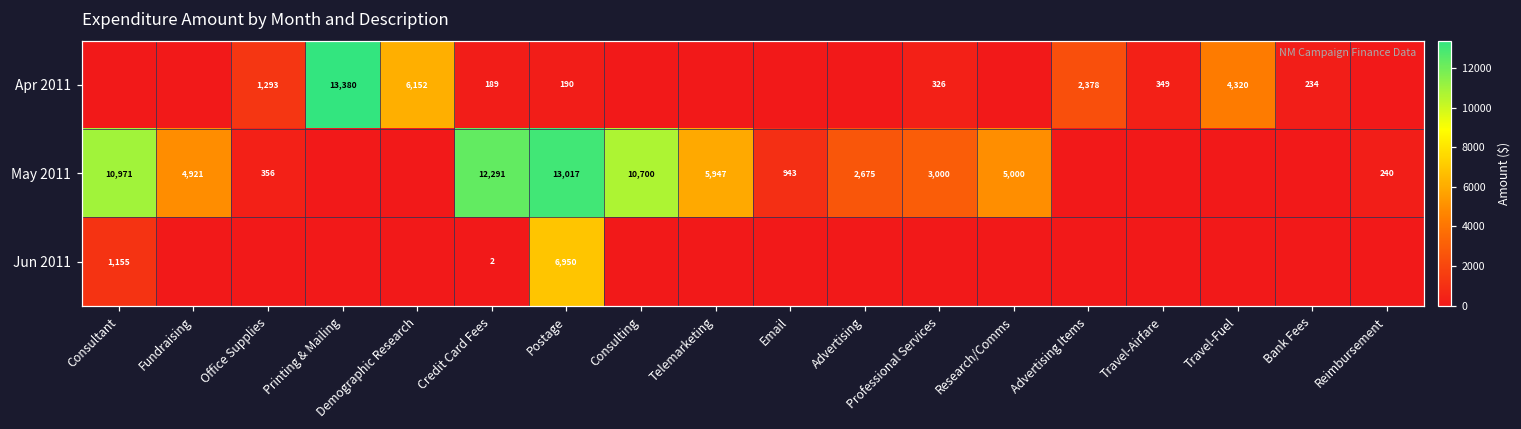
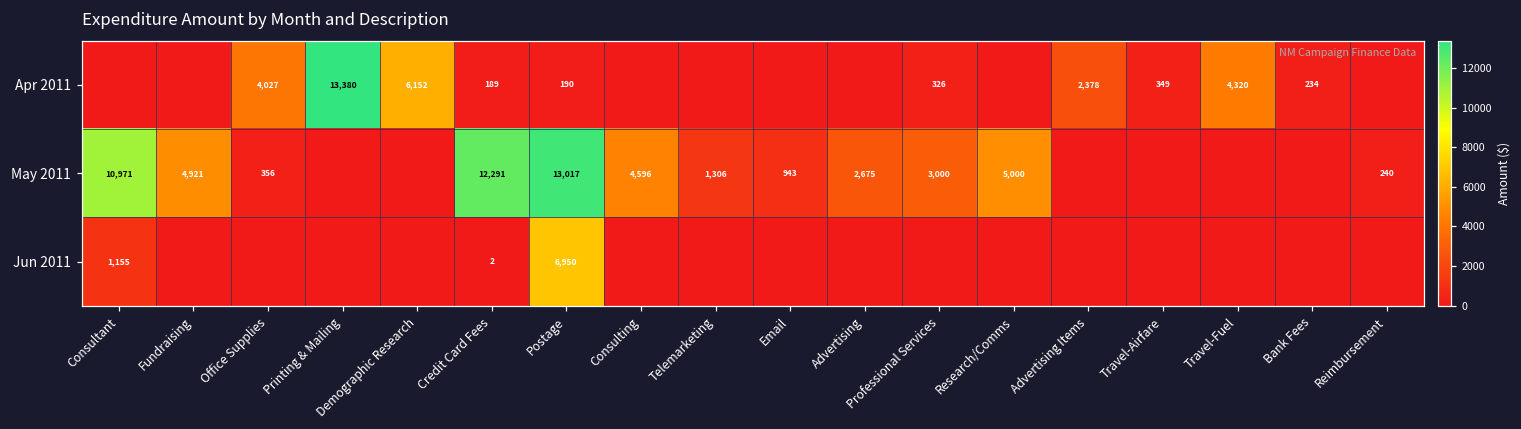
  {
    "Apr 2011": {
-     "Office Supplies": "1,293",
+     "Office Supplies": "4,027",
      "Printing & Mailing": "13,380",
      "Demographic Research": "6,152",
      "Credit Card Fees": "189",
      "Postage": "190",
      "Professional Services": "326",
      "Advertising Items": "2,378",
      "Travel-Airfare": "349",
      "Travel-Fuel": "4,320"
    },
    "May 2011": {
      "Consultant": "10,971",
      "Fundraising": "4,921",
      "Office Supplies": "356",
      "Credit Card Fees": "12,291",
      "Postage": "13,017",
-     "Consulting": "10,700",
-     "Telemarketing": "5,947",
+     "Consulting": "4,596",
+     "Telemarketing": "1,306",
      "Email": "943",
      "Advertising": "2,675",
      "Professional Services": "3,000",
      "Research/Comms": "5,000",
      "Reimbursement": "240"
    },
    "Jun 2011": {
      "Consultant": "1,155",
      "Credit Card Fees": "2",
      "Postage": "6,950"
    }
  }
